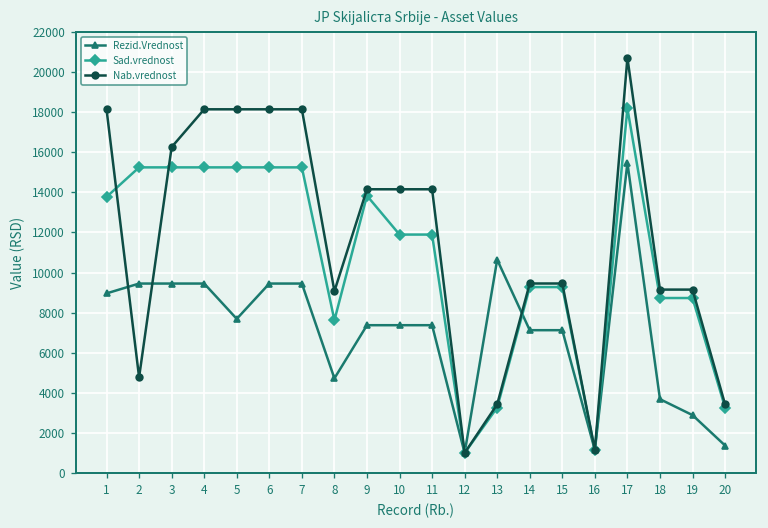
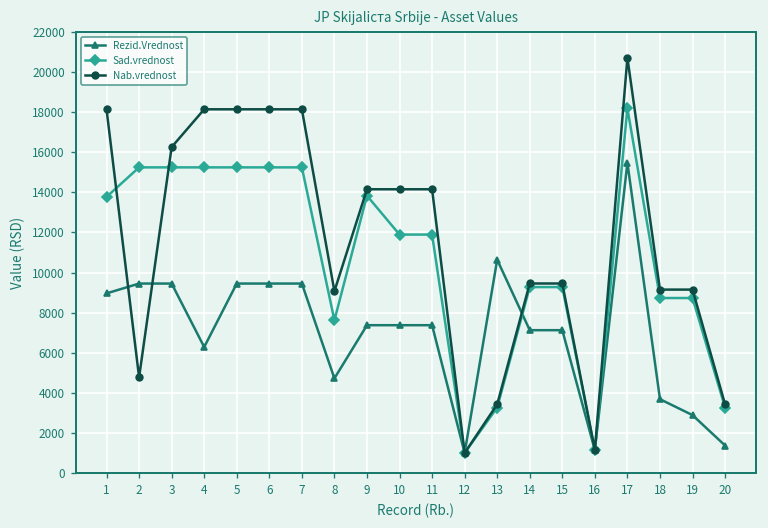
  {
    "Rezid.Vrednost": {
      "1": 9000,
      "2": 9500,
      "3": 9500,
-     "4": 9500,
-     "5": 7700,
+     "4": 6300,
+     "5": 9500,
      "6": 9500,
      "7": 9500,
      "8": 4700,
      "9": 7400,
      "10": 7400,
      "11": 7400,
      "13": 10600,
      "14": 7100,
      "15": 7100,
      "17": 15500,
      "18": 3700,
      "19": 2900,
      "20": 1400
    },
    "Sad.vrednost": {
      "1": 13800,
      "2": 15200,
      "3": 15200,
      "4": 15200,
      "5": 15200,
      "6": 15200,
      "7": 15200,
      "8": 7600,
      "9": 13800,
      "10": 11900,
      "11": 11900,
      "13": 3300,
      "14": 9300,
      "15": 9300,
      "17": 18200,
      "18": 8700,
      "19": 8700,
      "20": 3300
    },
    "Nab.vrednost": {
      "1": 18100,
      "2": 4800,
      "3": 16200,
      "4": 18100,
      "5": 18100,
      "6": 18100,
      "7": 18100,
      "8": 9100,
      "9": 14100,
      "10": 14100,
      "11": 14100,
      "13": 3400,
      "14": 9500,
      "15": 9500,
      "17": 20700,
      "18": 9200,
      "19": 9200,
      "20": 3400
    }
  }
